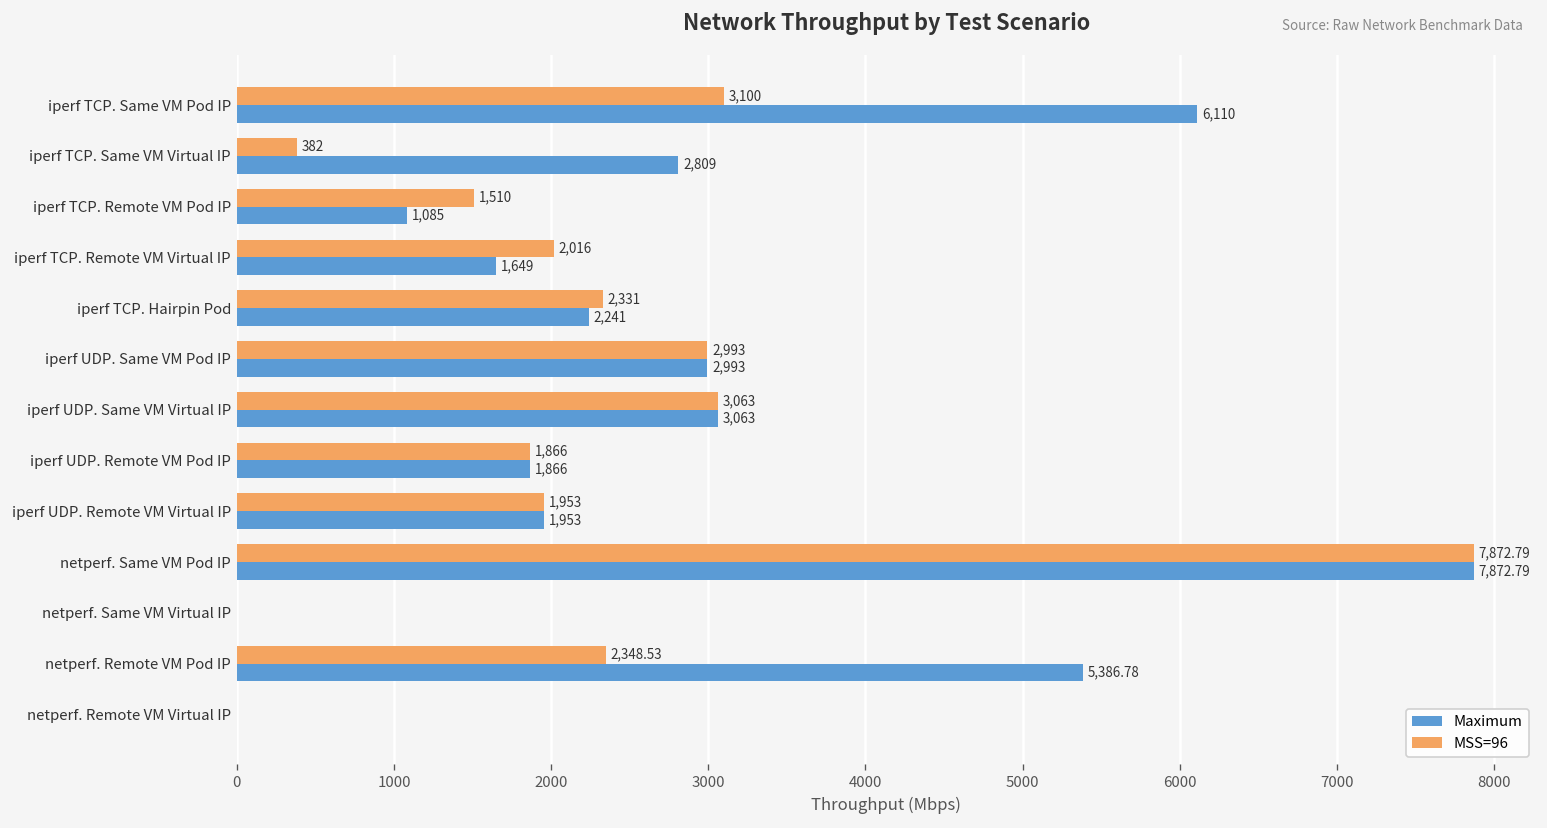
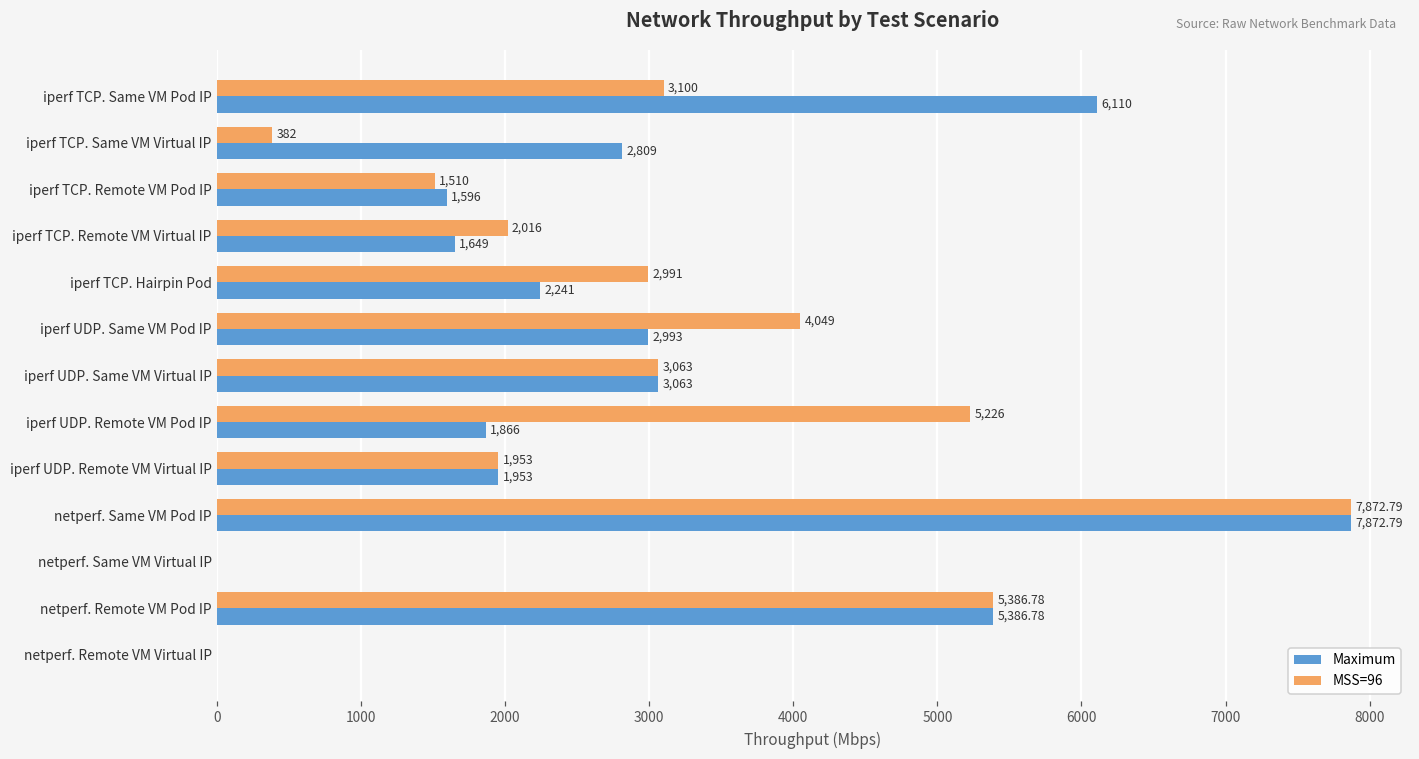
  {
    "Maximum": {
      "iperf TCP. Same VM Pod IP": "6,110",
      "iperf TCP. Same VM Virtual IP": "2,809",
-     "iperf TCP. Remote VM Pod IP": "1,085",
+     "iperf TCP. Remote VM Pod IP": "1,596",
      "iperf TCP. Remote VM Virtual IP": "1,649",
      "iperf TCP. Hairpin Pod": "2,241",
      "iperf UDP. Same VM Pod IP": "2,993",
      "iperf UDP. Same VM Virtual IP": "3,063",
      "iperf UDP. Remote VM Pod IP": "1,866",
      "iperf UDP. Remote VM Virtual IP": "1,953",
      "netperf. Same VM Pod IP": "7,872.79",
      "netperf. Remote VM Pod IP": "5,386.78"
    },
    "MSS=96": {
      "iperf TCP. Same VM Pod IP": "3,100",
      "iperf TCP. Same VM Virtual IP": "382",
      "iperf TCP. Remote VM Pod IP": "1,510",
      "iperf TCP. Remote VM Virtual IP": "2,016",
-     "iperf TCP. Hairpin Pod": "2,331",
-     "iperf UDP. Same VM Pod IP": "2,993",
+     "iperf TCP. Hairpin Pod": "2,991",
+     "iperf UDP. Same VM Pod IP": "4,049",
      "iperf UDP. Same VM Virtual IP": "3,063",
-     "iperf UDP. Remote VM Pod IP": "1,866",
+     "iperf UDP. Remote VM Pod IP": "5,226",
      "iperf UDP. Remote VM Virtual IP": "1,953",
      "netperf. Same VM Pod IP": "7,872.79",
-     "netperf. Remote VM Pod IP": "2,348.53"
+     "netperf. Remote VM Pod IP": "5,386.78"
    }
  }
